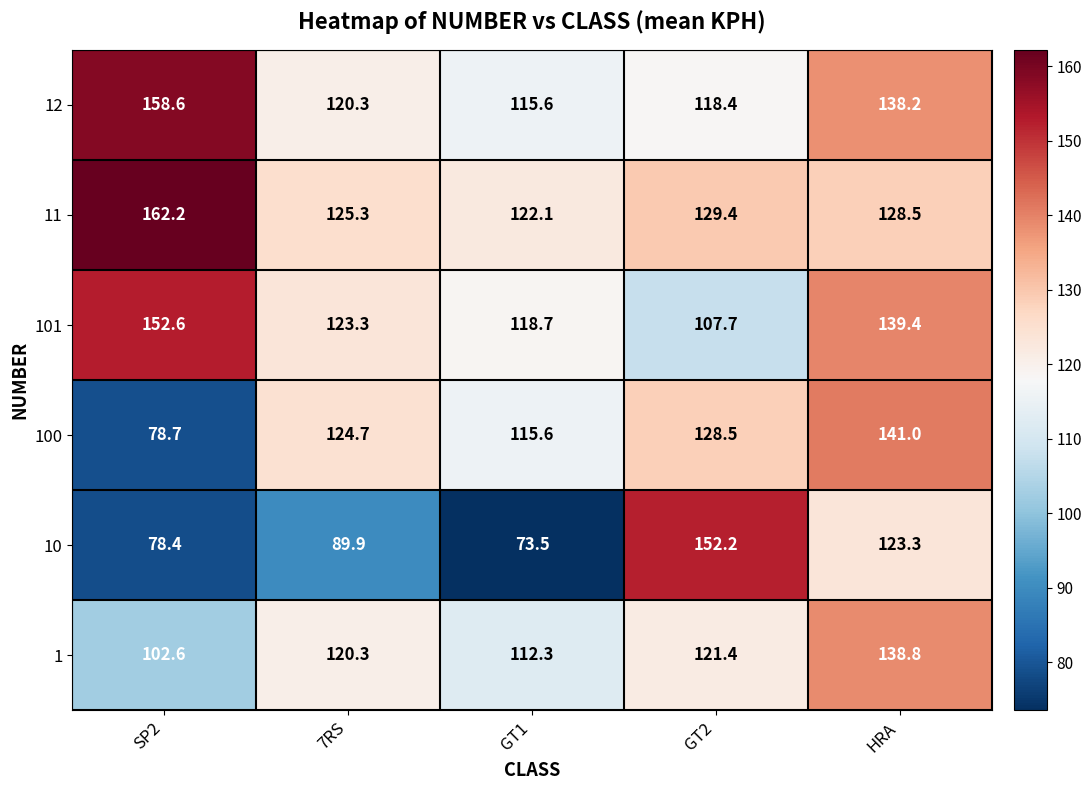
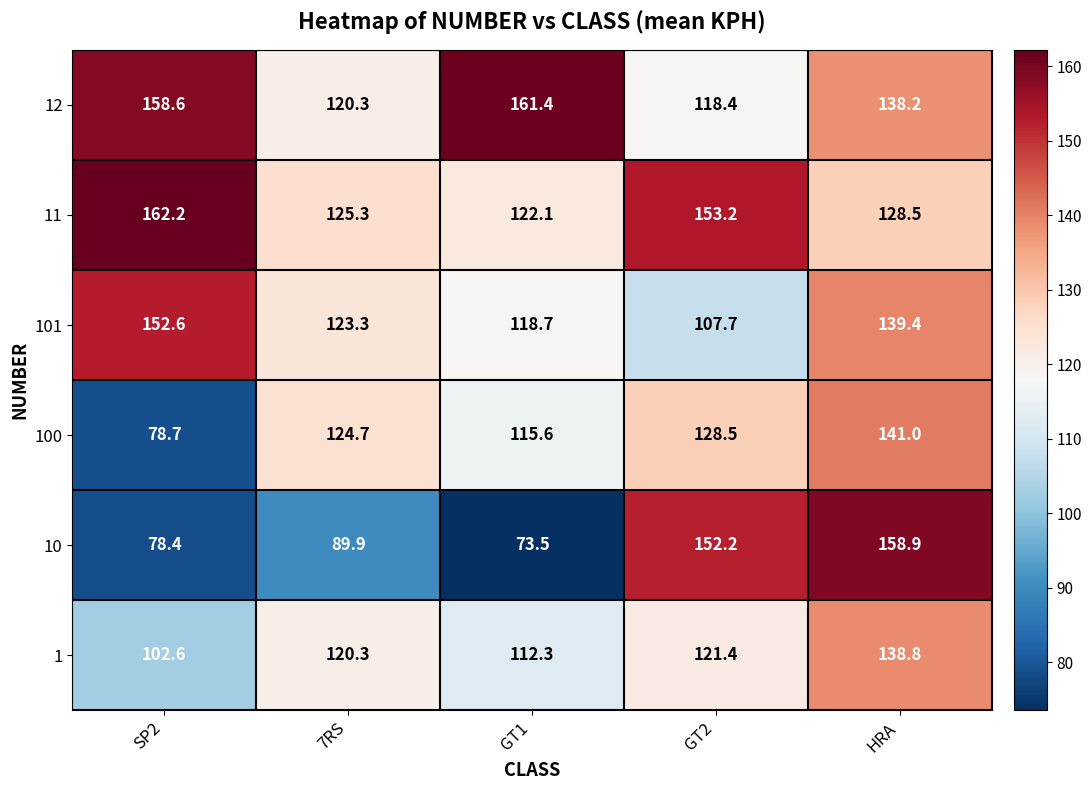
  {
    "12": {
      "SP2": 158.6,
      "7RS": 120.3,
-     "GT1": 115.6,
+     "GT1": 161.4,
      "GT2": 118.4,
      "HRA": 138.2
    },
    "11": {
      "SP2": 162.2,
      "7RS": 125.3,
      "GT1": 122.1,
-     "GT2": 129.4,
+     "GT2": 153.2,
      "HRA": 128.5
    },
    "101": {
      "SP2": 152.6,
      "7RS": 123.3,
      "GT1": 118.7,
      "GT2": 107.7,
      "HRA": 139.4
    },
    "100": {
      "SP2": 78.7,
      "7RS": 124.7,
      "GT1": 115.6,
      "GT2": 128.5,
      "HRA": 141.0
    },
    "10": {
      "SP2": 78.4,
      "7RS": 89.9,
      "GT1": 73.5,
      "GT2": 152.2,
-     "HRA": 123.3
+     "HRA": 158.9
    },
    "1": {
      "SP2": 102.6,
      "7RS": 120.3,
      "GT1": 112.3,
      "GT2": 121.4,
      "HRA": 138.8
    }
  }
